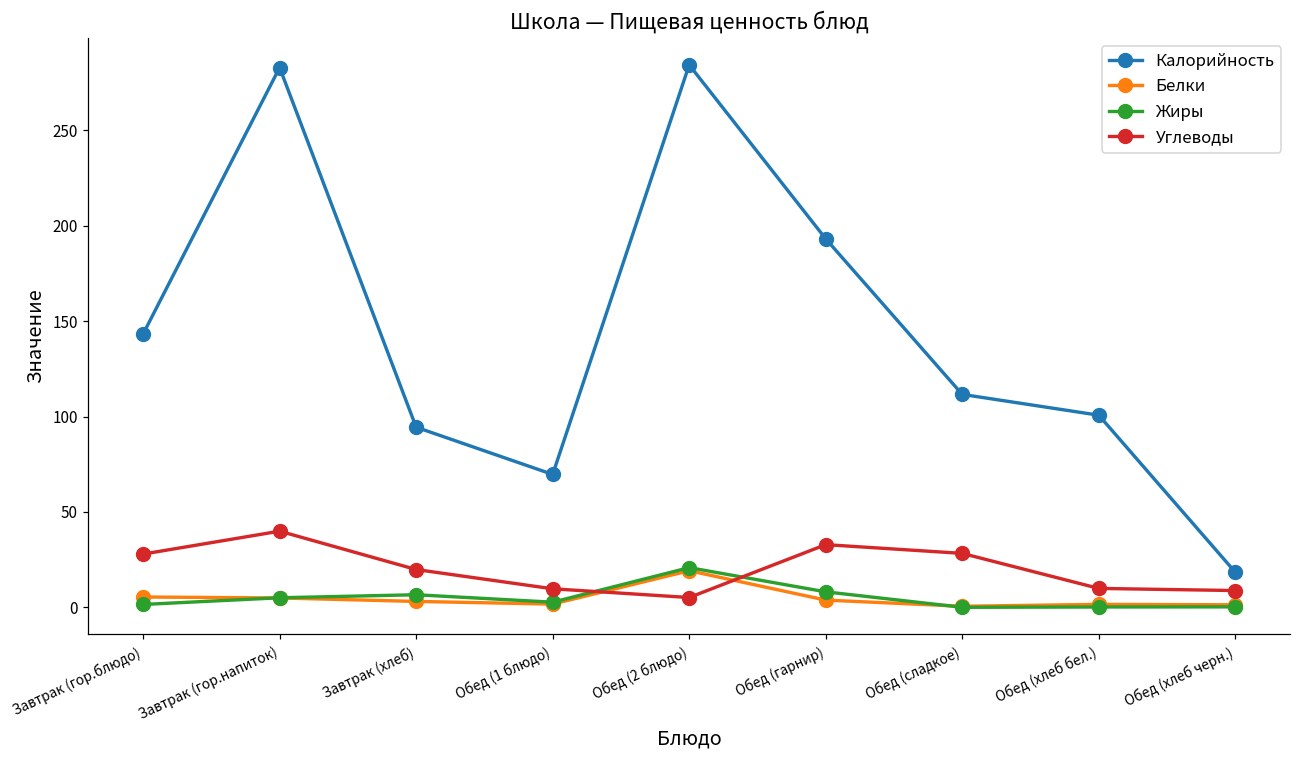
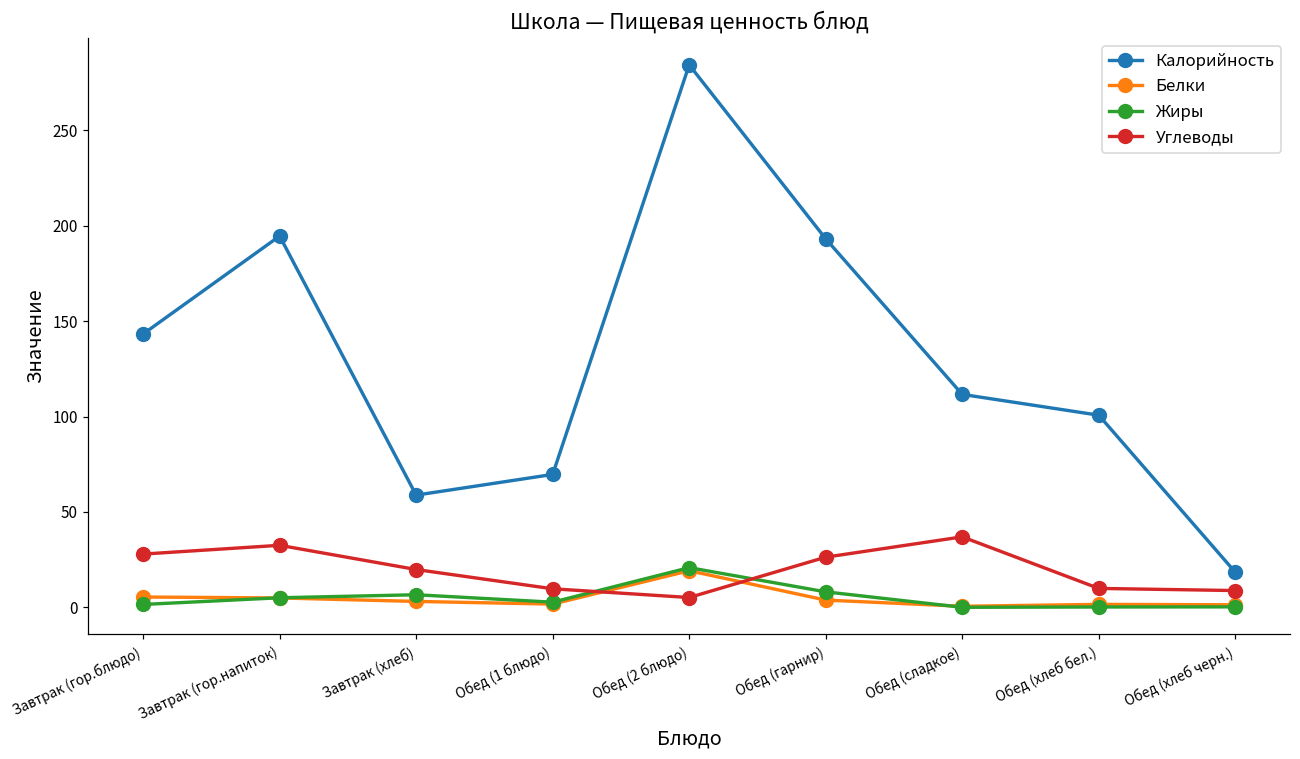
  {
    "Калорийность": {
      "Завтрак (гор.блюдо)": 143,
-     "Завтрак (гор.напиток)": 283,
-     "Завтрак (хлеб)": 94,
+     "Завтрак (гор.напиток)": 195,
+     "Завтрак (хлеб)": 59,
      "Обед (1 блюдо)": 70,
      "Обед (2 блюдо)": 284,
      "Обед (гарнир)": 193,
      "Обед (сладкое)": 112,
      "Обед (хлеб бел.)": 101,
      "Обед (хлеб черн.)": 18
    },
    "Белки": {
      "Завтрак (гор.блюдо)": 5,
      "Завтрак (хлеб)": 3,
      "Обед (2 блюдо)": 19,
      "Обед (гарнир)": 4
    },
    "Жиры": {
      "Завтрак (гор.блюдо)": 1,
      "Завтрак (хлеб)": 7,
      "Обед (2 блюдо)": 21,
      "Обед (гарнир)": 8
    },
    "Углеводы": {
      "Завтрак (гор.блюдо)": 28,
-     "Завтрак (гор.напиток)": 40,
+     "Завтрак (гор.напиток)": 33,
      "Завтрак (хлеб)": 20,
      "Обед (1 блюдо)": 10,
      "Обед (2 блюдо)": 5,
-     "Обед (гарнир)": 33,
-     "Обед (сладкое)": 28,
+     "Обед (гарнир)": 26,
+     "Обед (сладкое)": 37,
      "Обед (хлеб бел.)": 10,
      "Обед (хлеб черн.)": 9
    }
  }
